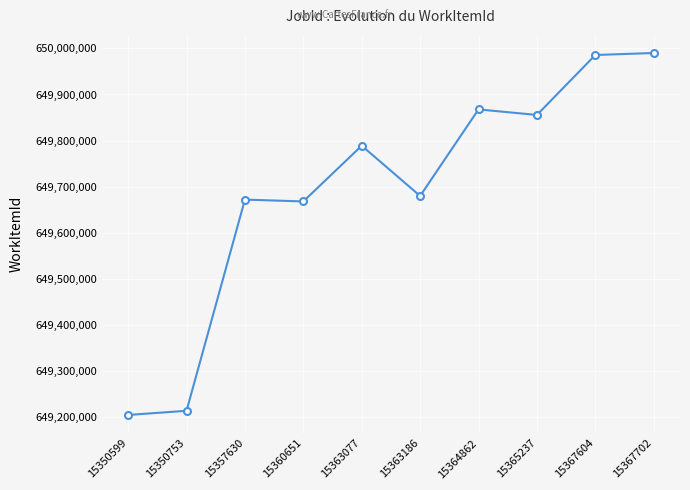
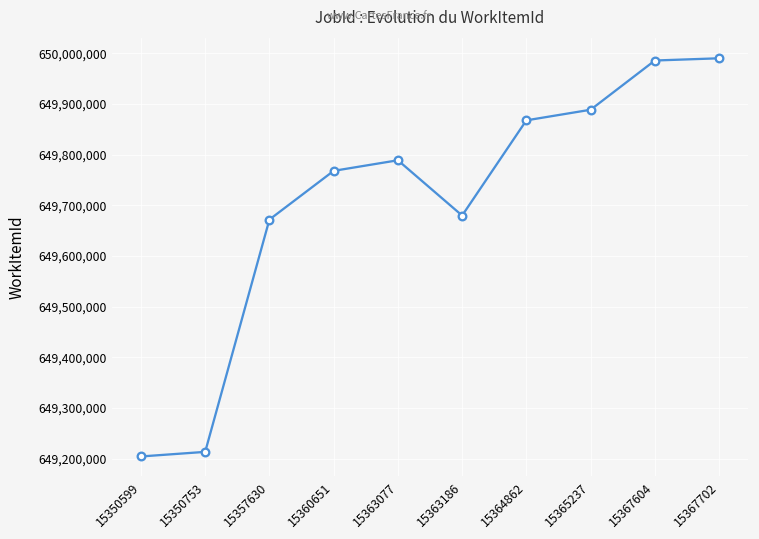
  {
    "15350599": "649,200,000",
    "15350753": "649,210,000",
    "15357630": "649,670,000",
-   "15360651": "649,670,000",
+   "15360651": "649,770,000",
    "15363077": "649,790,000",
    "15363186": "649,680,000",
    "15364862": "649,870,000",
-   "15365237": "649,860,000",
+   "15365237": "649,890,000",
    "15367604": "649,990,000",
    "15367702": "649,990,000"
  }
